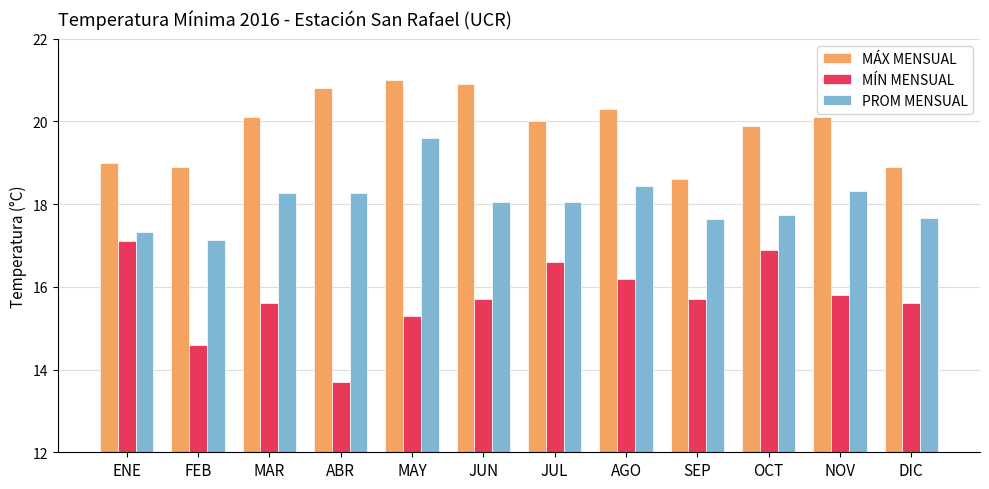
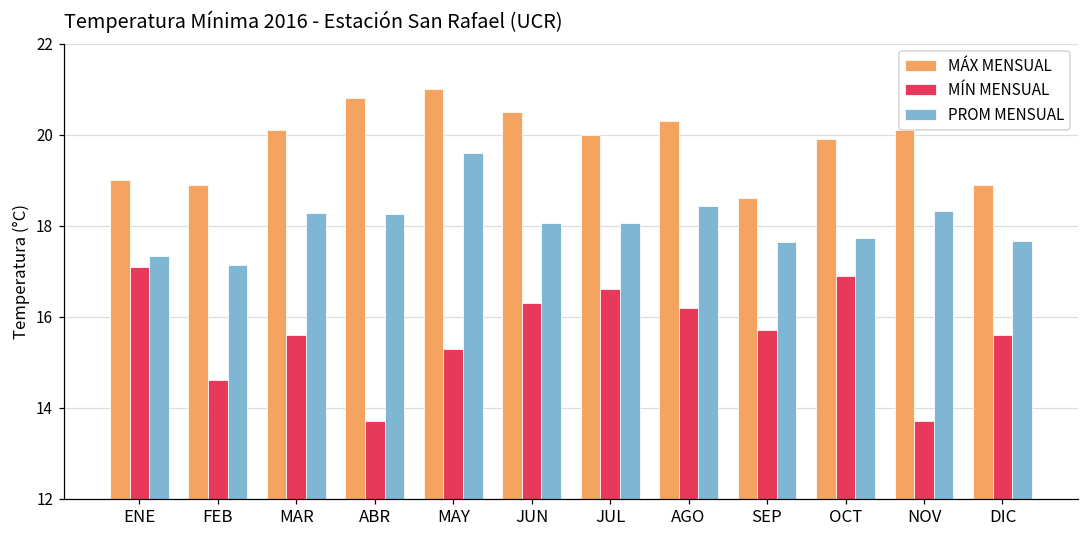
  {
    "MÁX MENSUAL": {
      "ENE": 19.0,
      "FEB": 18.9,
      "MAR": 20.1,
      "ABR": 20.8,
      "MAY": 21.0,
-     "JUN": 20.9,
+     "JUN": 20.5,
      "JUL": 20.0,
      "AGO": 20.3,
      "SEP": 18.6,
      "OCT": 19.9,
      "NOV": 20.1,
      "DIC": 18.9
    },
    "MÍN MENSUAL": {
      "ENE": 17.1,
      "FEB": 14.6,
      "MAR": 15.6,
      "ABR": 13.7,
      "MAY": 15.3,
-     "JUN": 15.7,
+     "JUN": 16.3,
      "JUL": 16.6,
      "AGO": 16.2,
      "SEP": 15.7,
      "OCT": 16.9,
-     "NOV": 15.8,
+     "NOV": 13.7,
      "DIC": 15.6
    },
    "PROM MENSUAL": {
      "ENE": 17.3,
      "FEB": 17.1,
      "MAR": 18.3,
      "ABR": 18.3,
      "MAY": 19.6,
      "JUN": 18.1,
      "JUL": 18.1,
      "AGO": 18.4,
      "SEP": 17.6,
      "OCT": 17.7,
      "NOV": 18.3,
      "DIC": 17.7
    }
  }
